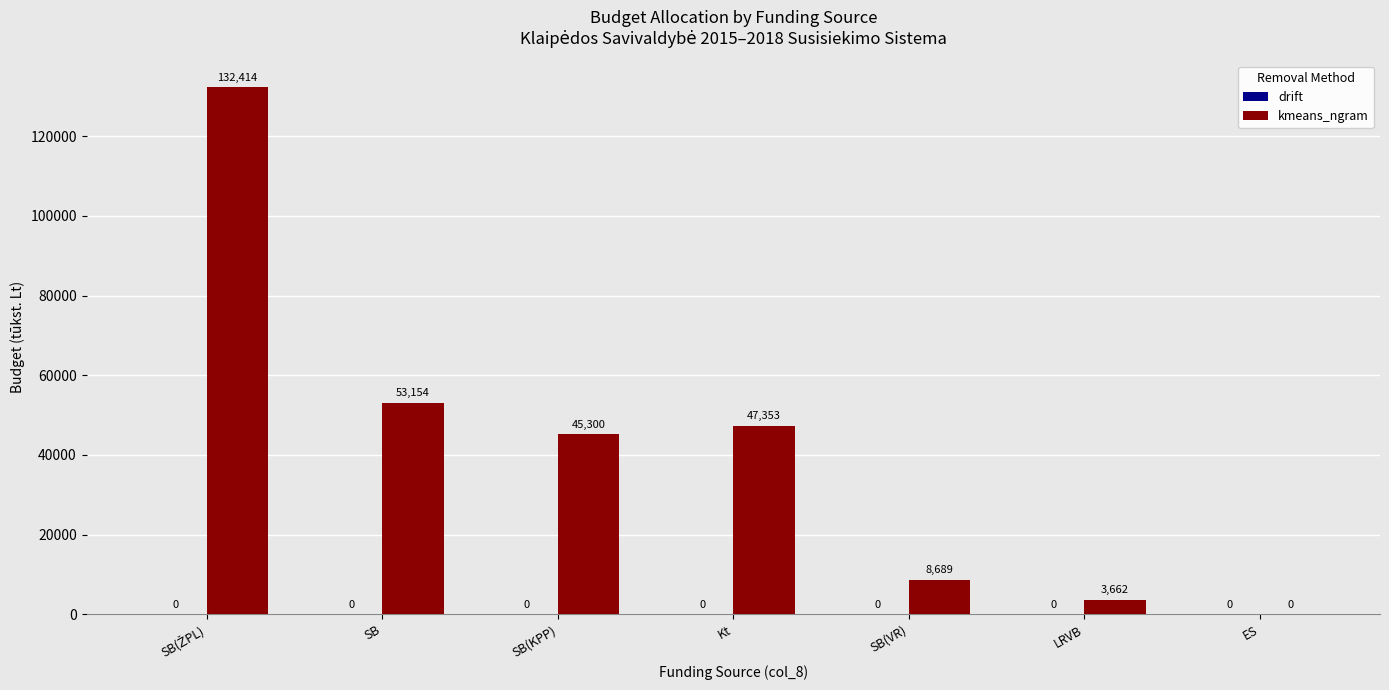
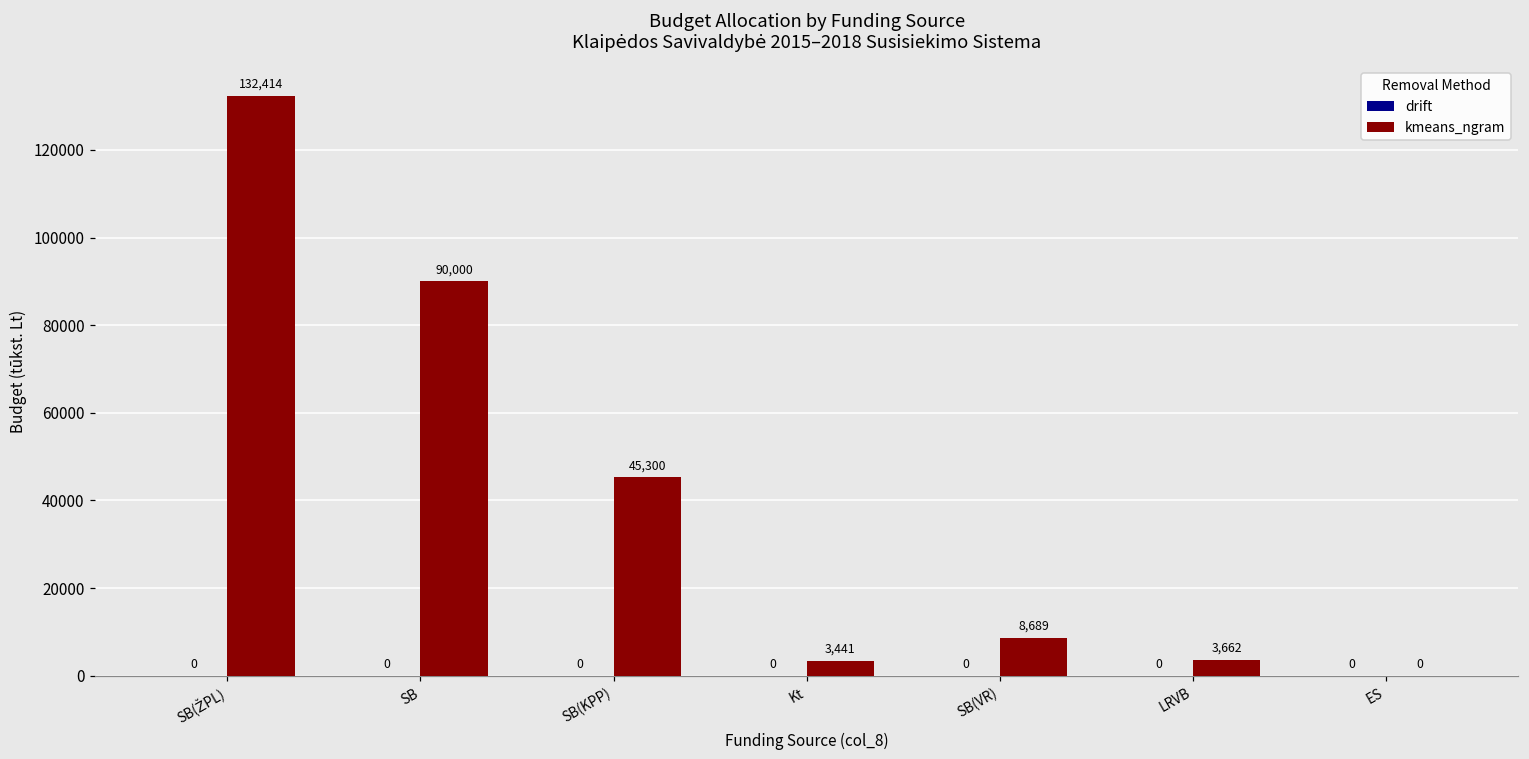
  {
    "drift": {
      "SB(ŽPL)": "0",
      "SB": "0",
      "SB(KPP)": "0",
      "Kt": "0",
      "SB(VR)": "0",
      "LRVB": "0",
      "ES": "0"
    },
    "kmeans_ngram": {
      "SB(ŽPL)": "132,414",
-     "SB": "53,154",
+     "SB": "90,000",
      "SB(KPP)": "45,300",
-     "Kt": "47,353",
+     "Kt": "3,441",
      "SB(VR)": "8,689",
      "LRVB": "3,662",
      "ES": "0"
    }
  }
